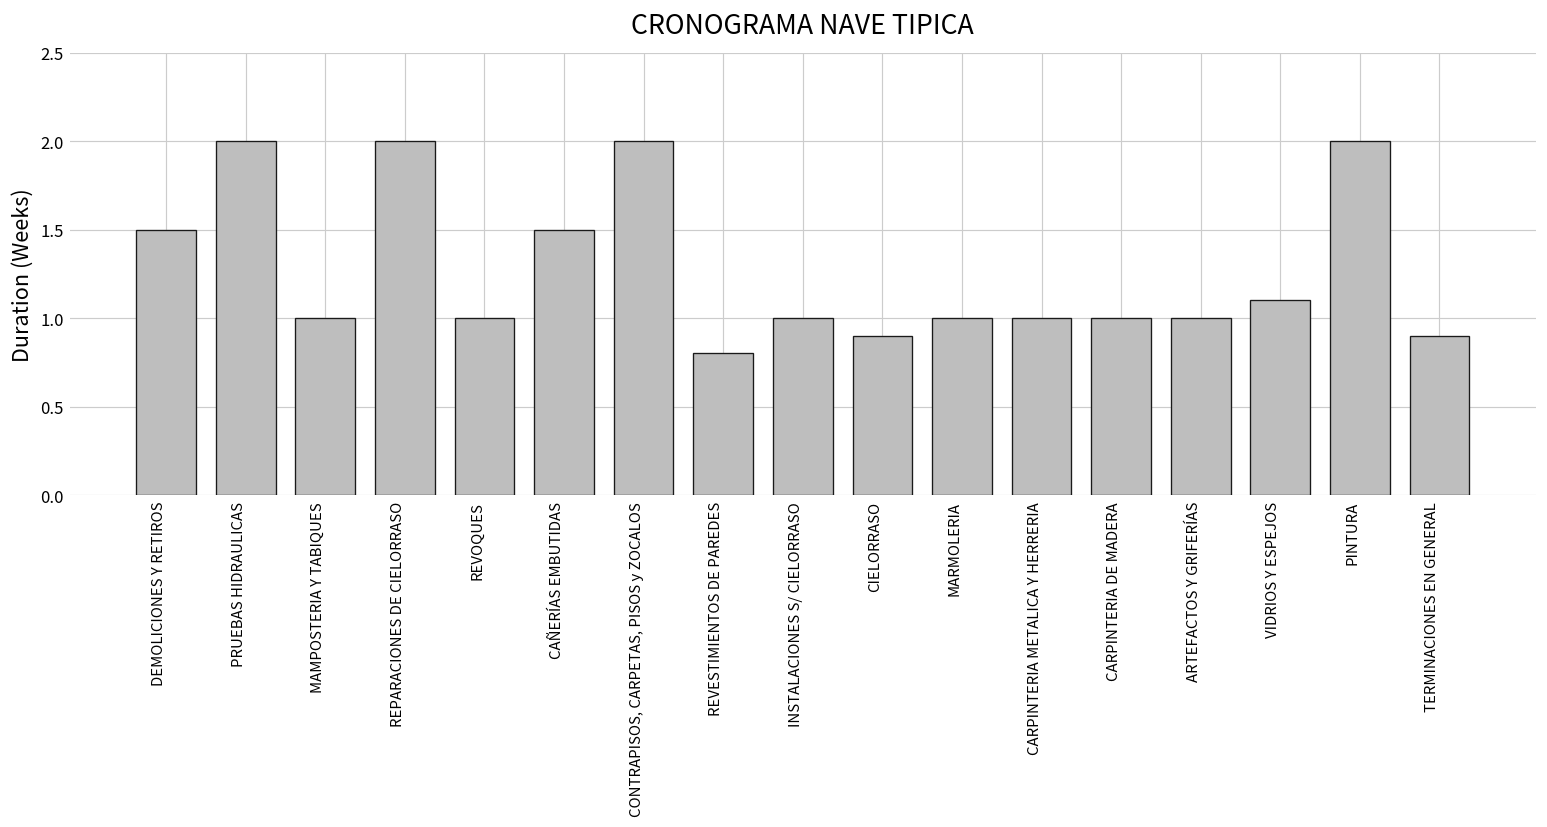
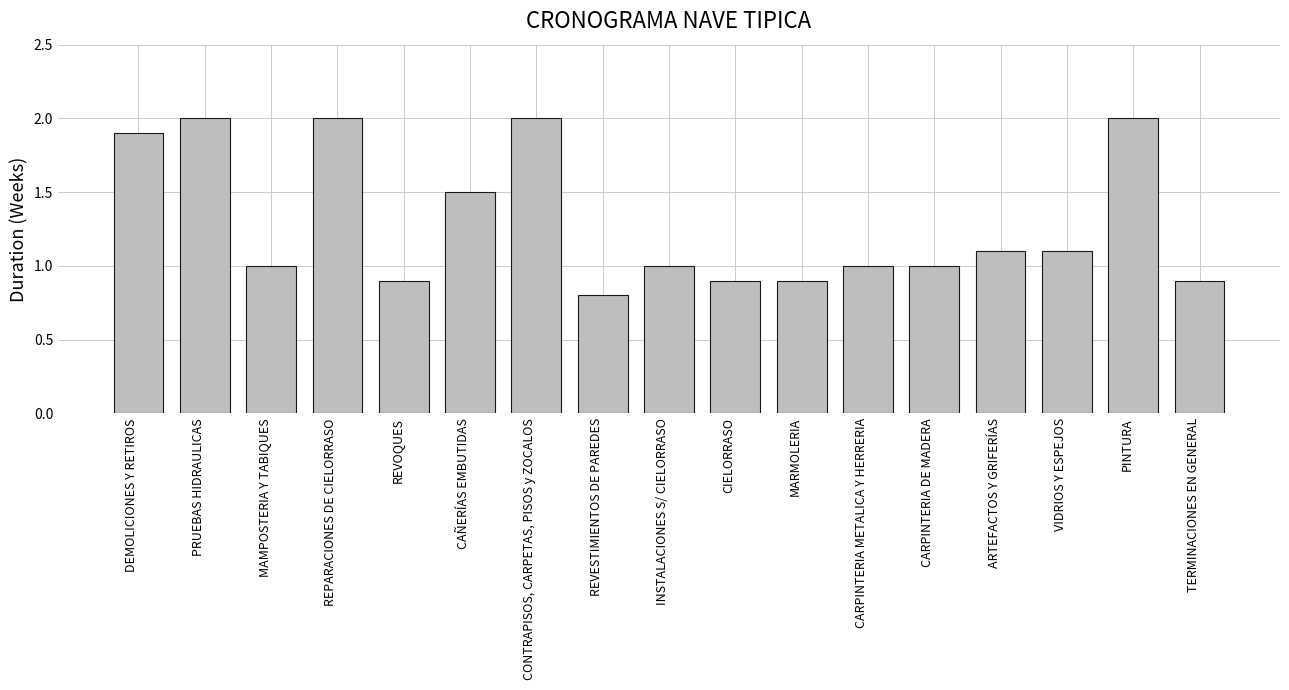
  {
-   "DEMOLICIONES Y RETIROS": 1.5,
+   "DEMOLICIONES Y RETIROS": 1.9,
    "PRUEBAS HIDRAULICAS": 2.0,
    "MAMPOSTERIA Y TABIQUES": 1.0,
    "REPARACIONES DE CIELORRASO": 2.0,
-   "REVOQUES": 1.0,
+   "REVOQUES": 0.9,
    "CAÑERÍAS EMBUTIDAS": 1.5,
    "CONTRAPISOS, CARPETAS, PISOS y ZOCALOS": 2.0,
    "REVESTIMIENTOS DE PAREDES": 0.8,
    "INSTALACIONES S/ CIELORRASO": 1.0,
    "CIELORRASO": 0.9,
-   "MARMOLERIA": 1.0,
+   "MARMOLERIA": 0.9,
    "CARPINTERIA METALICA Y HERRERIA": 1.0,
    "CARPINTERIA DE MADERA": 1.0,
-   "ARTEFACTOS Y GRIFERÍAS": 1.0,
+   "ARTEFACTOS Y GRIFERÍAS": 1.1,
    "VIDRIOS Y ESPEJOS": 1.1,
    "PINTURA": 2.0,
    "TERMINACIONES EN GENERAL": 0.9
  }
